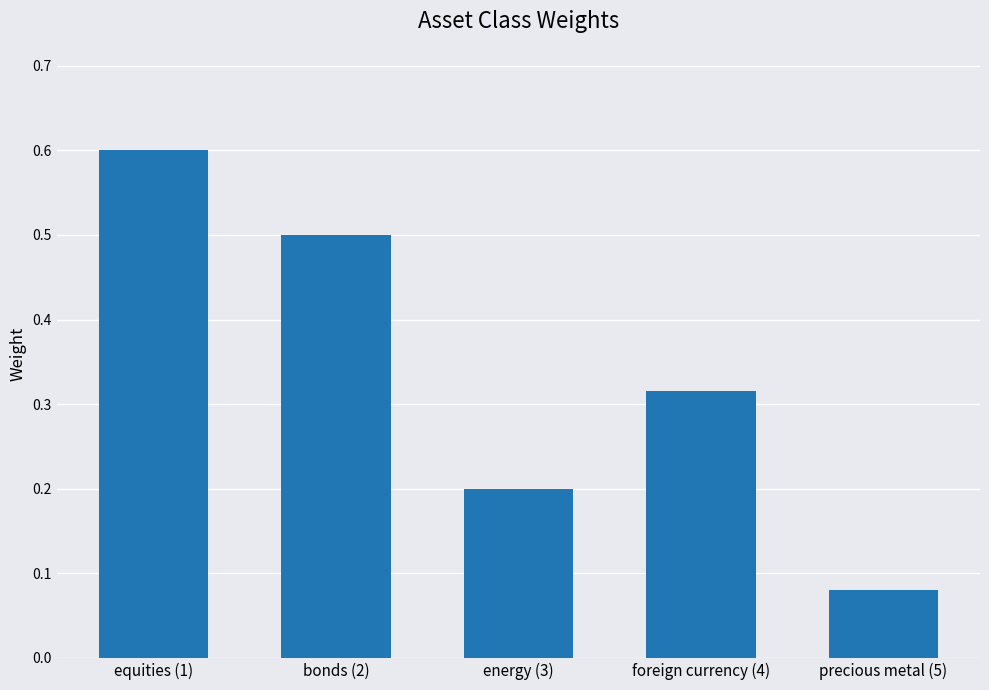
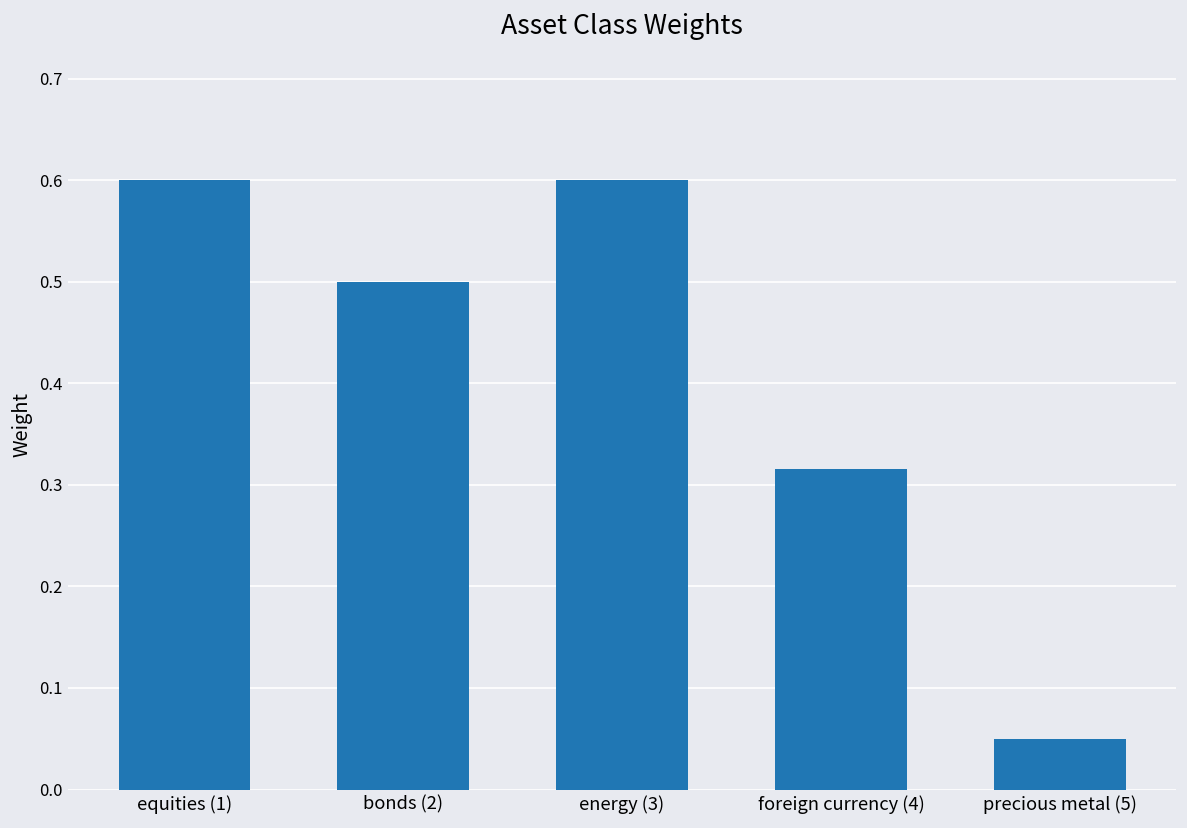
  {
    "equities (1)": 0.60,
    "bonds (2)": 0.50,
-   "energy (3)": 0.2,
+   "energy (3)": 0.6,
    "foreign currency (4)": 0.32,
-   "precious metal (5)": 0.08
+   "precious metal (5)": 0.05
  }
